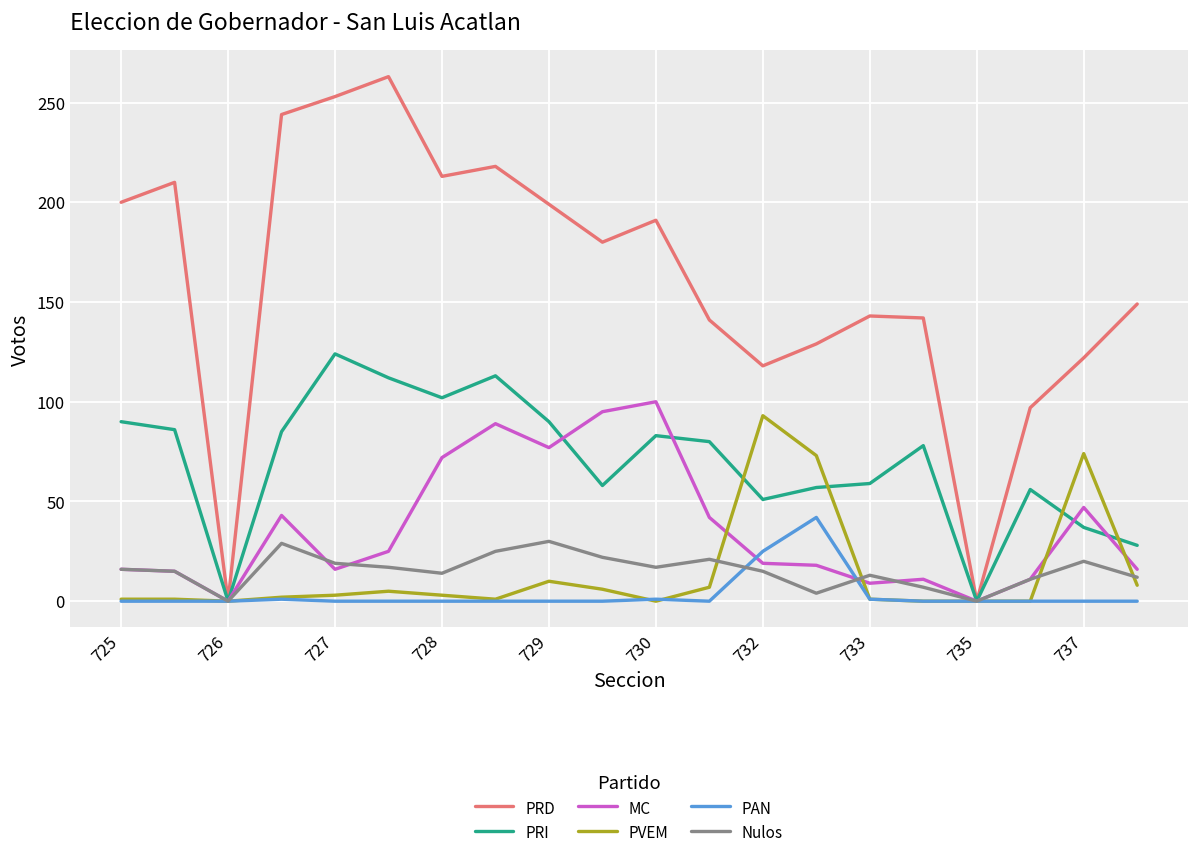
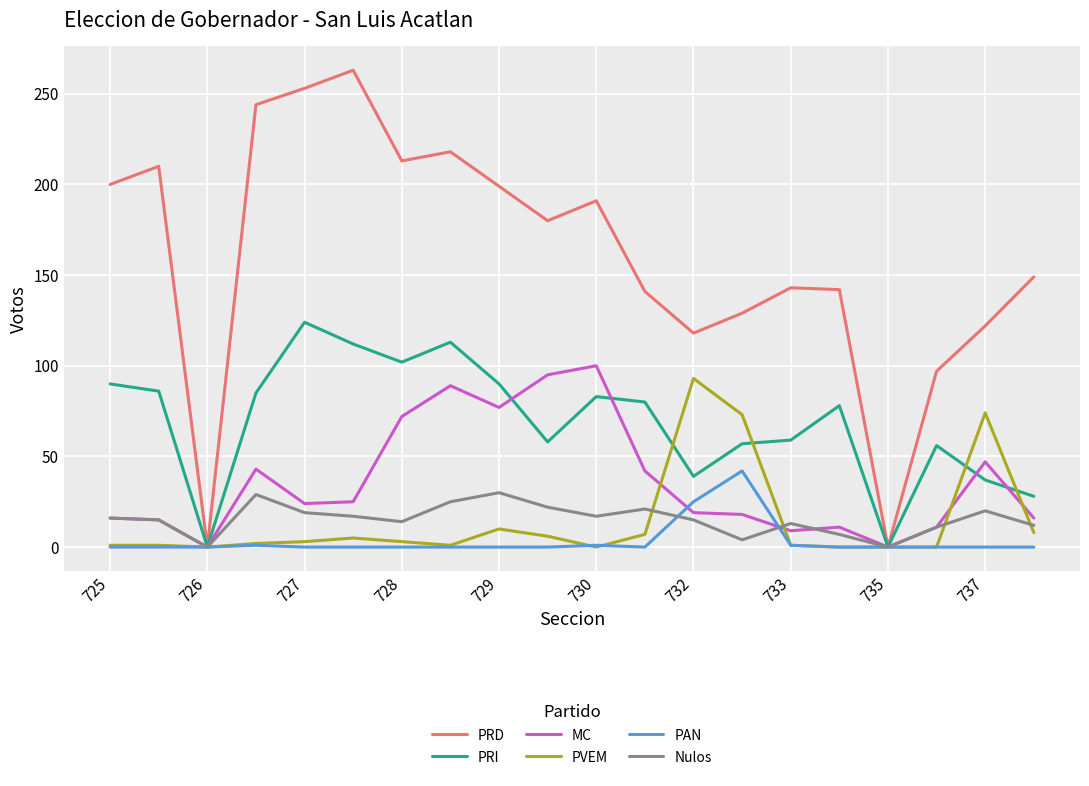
  {
    "PRD": {
      "725": 200,
      "727": 253,
      "728": 213,
      "729": 199,
      "730": 191,
      "732": 118,
      "733": 143,
      "737": 122
    },
    "PRI": {
      "725": 90,
      "727": 124,
      "728": 102,
      "729": 90,
      "730": 83,
-     "732": 51,
+     "732": 39,
      "733": 59,
      "737": 37
    },
    "MC": {
-     "727": 16,
+     "727": 24,
      "728": 72,
      "729": 77,
      "730": 100,
      "732": 19,
      "733": 9,
      "737": 47
    },
    "PVEM": {
      "727": 3,
      "728": 3,
      "729": 10,
      "732": 93,
      "737": 74
    },
    "PAN": {
      "727": 0,
      "728": 0,
      "729": 0,
      "732": 25,
      "737": 0
    },
    "Nulos": {
      "727": 19,
      "728": 14,
      "729": 30,
      "730": 17,
      "732": 15,
      "733": 13,
      "737": 20
    }
  }
